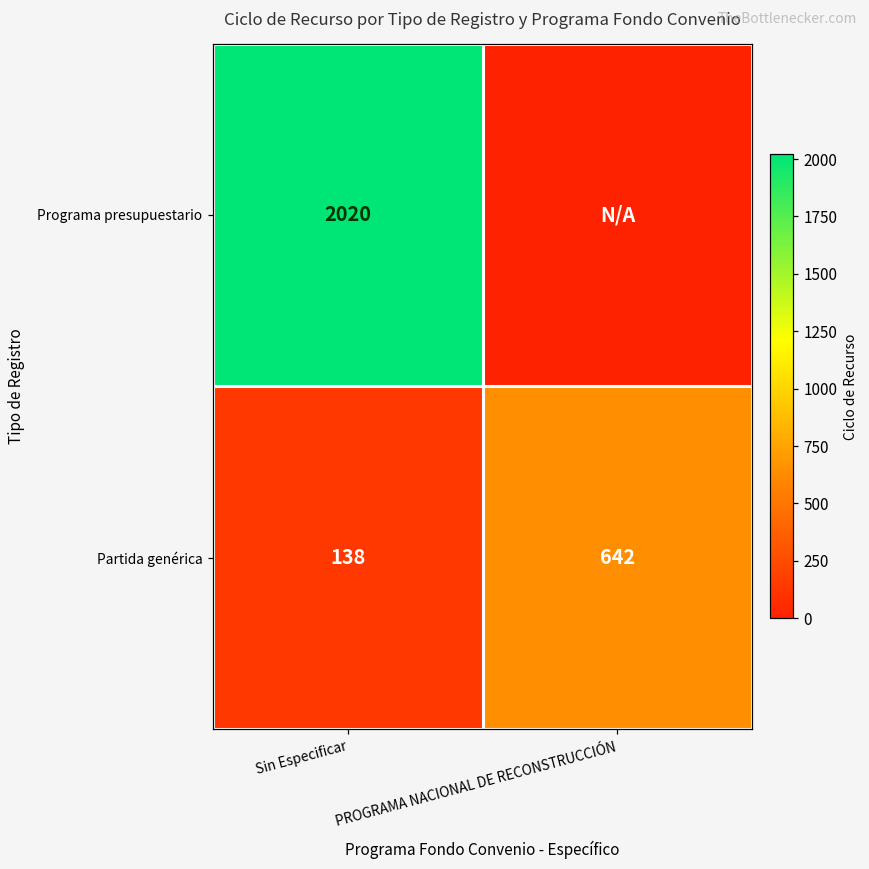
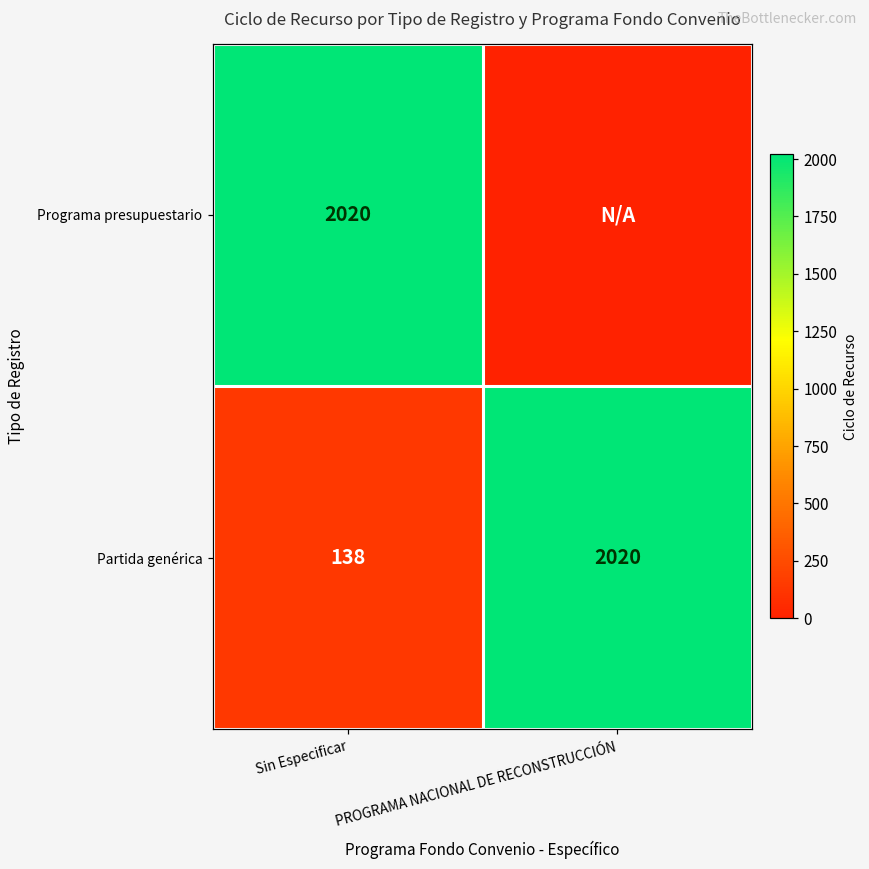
  {
    "Programa presupuestario": {
      "Sin Especificar": 2020
    },
    "Partida genérica": {
      "Sin Especificar": 138,
-     "PROGRAMA NACIONAL DE RECONSTRUCCIÓN": 642
+     "PROGRAMA NACIONAL DE RECONSTRUCCIÓN": 2020
    }
  }
